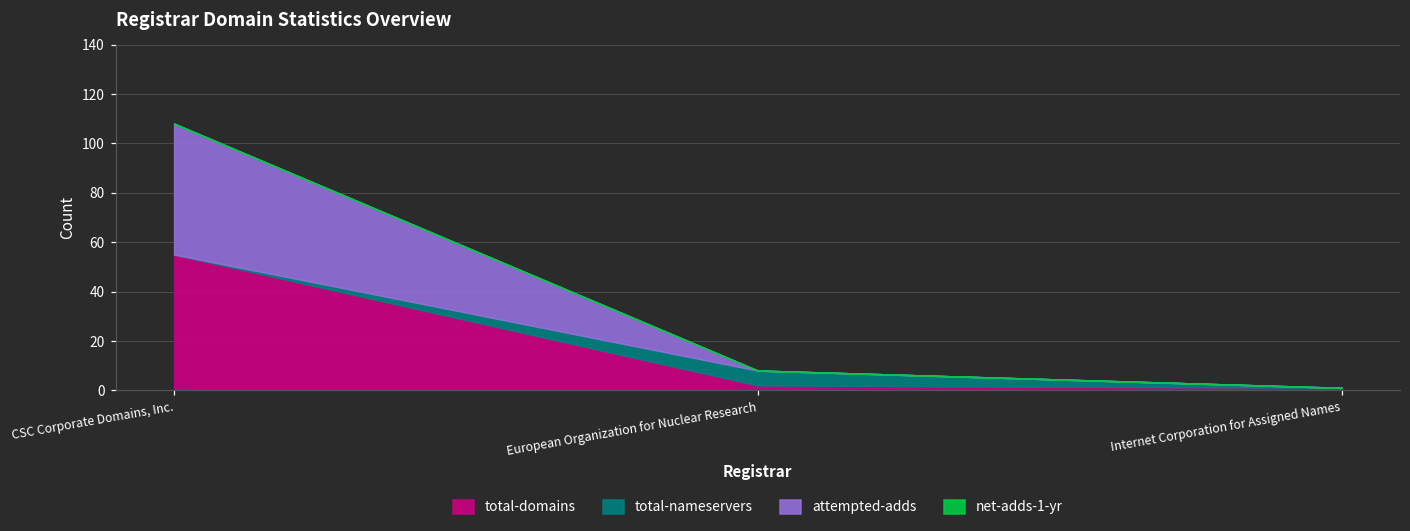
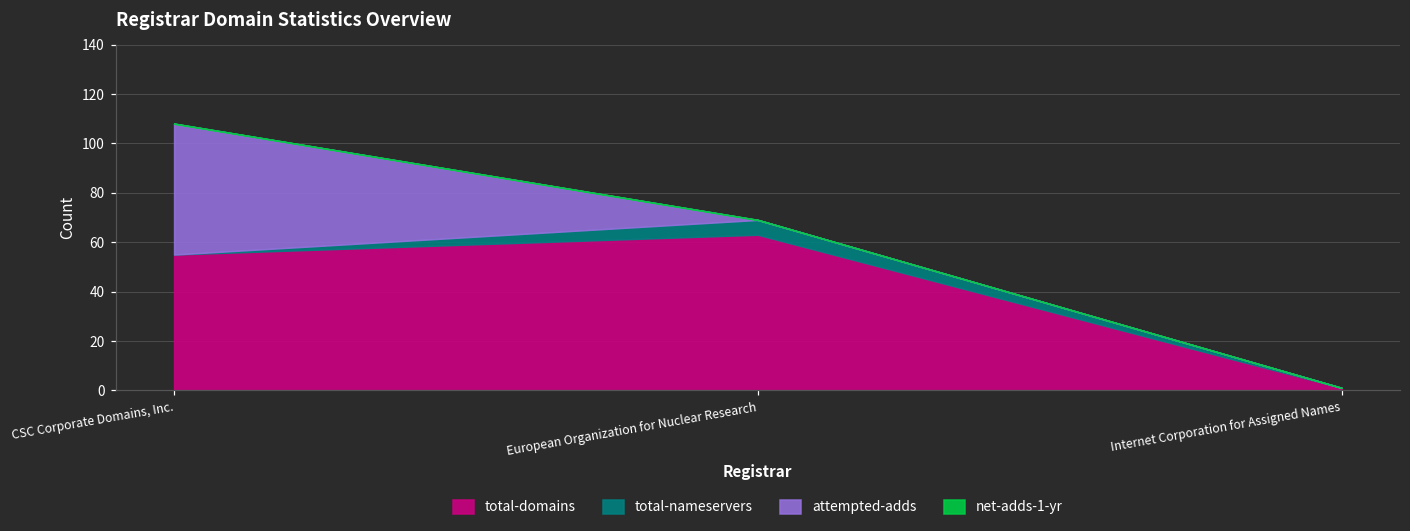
  {
    "total-domains": {
-     "European Organization for Nuclear Research": 2
+     "European Organization for Nuclear Research": 63
    }
  }
